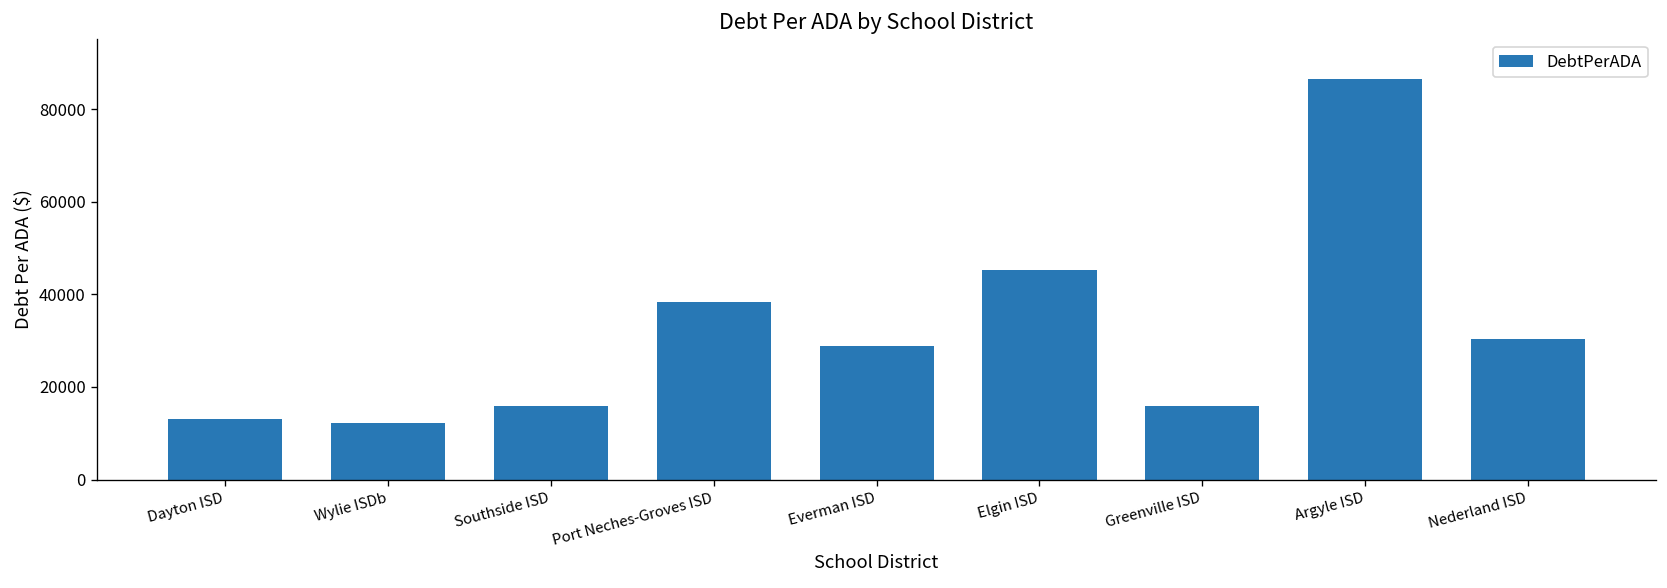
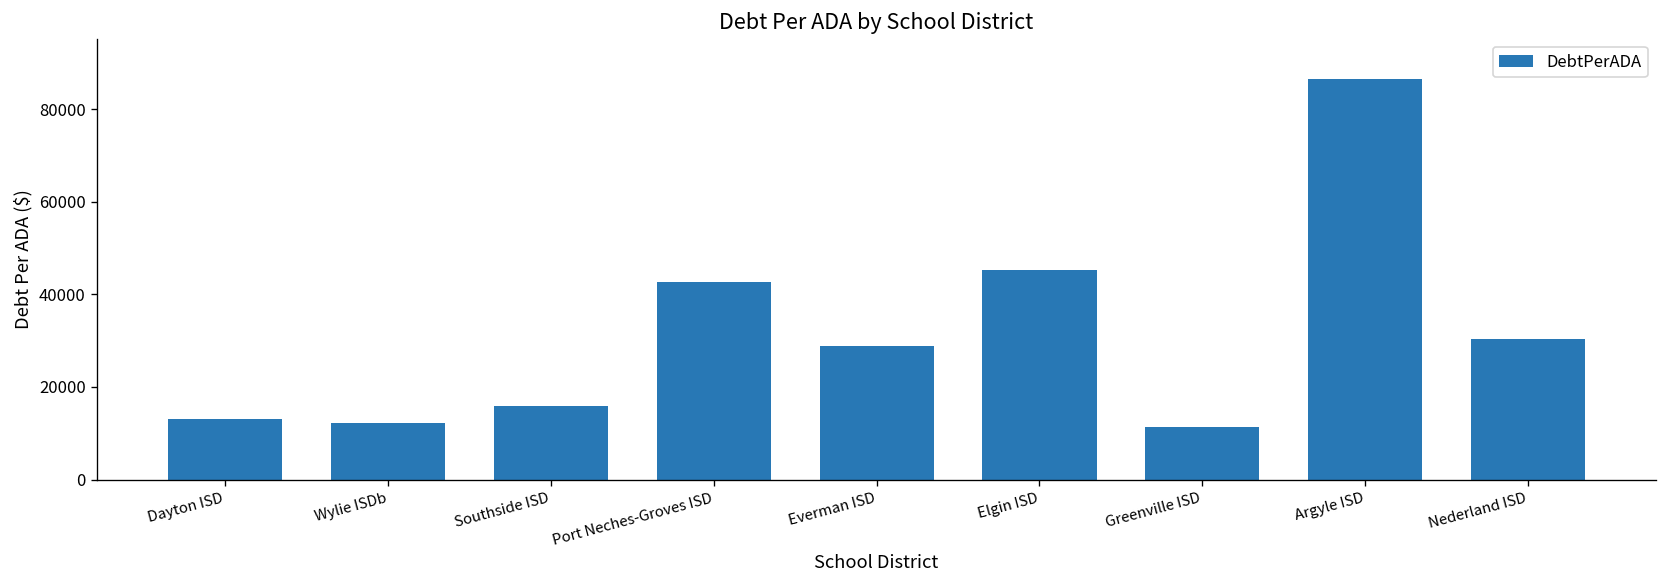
  {
    "Dayton ISD": 13000,
    "Wylie ISDb": 12000,
    "Southside ISD": 16000,
-   "Port Neches-Groves ISD": 38000,
+   "Port Neches-Groves ISD": 43000,
    "Everman ISD": 29000,
    "Elgin ISD": 45000,
-   "Greenville ISD": 16000,
+   "Greenville ISD": 11000,
    "Argyle ISD": 87000,
    "Nederland ISD": 30000
  }
